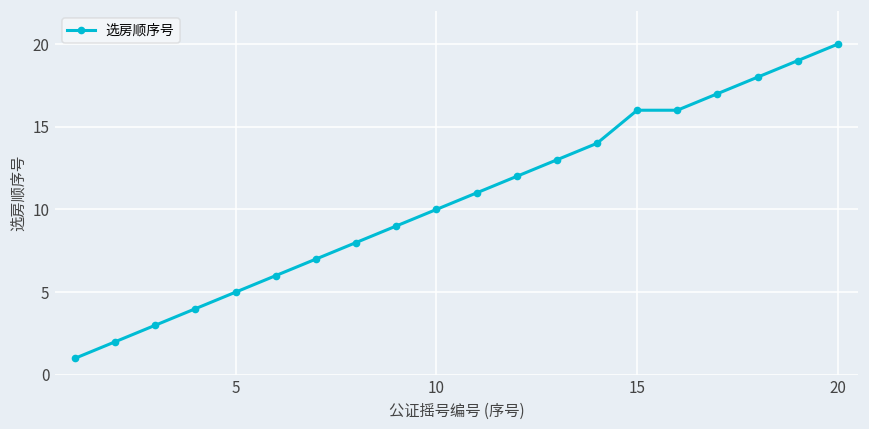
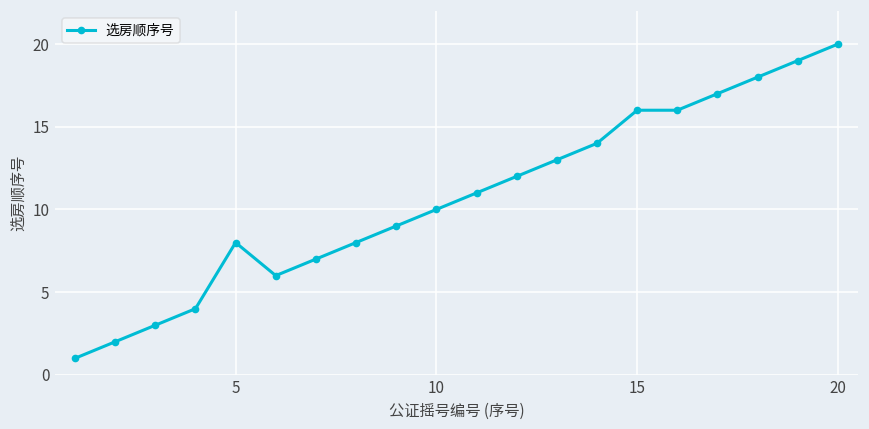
  {
-   "5": 5,
+   "5": 8,
    "10": 10,
    "15": 16,
    "20": 20
  }
